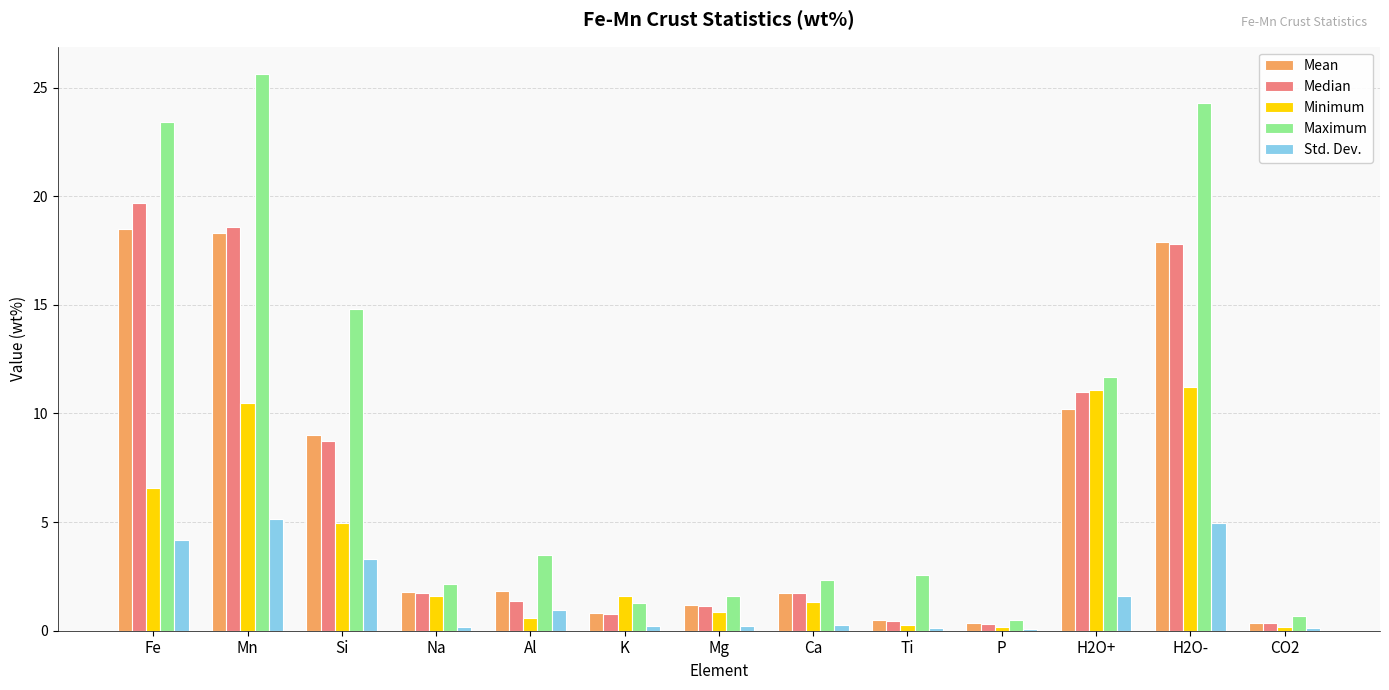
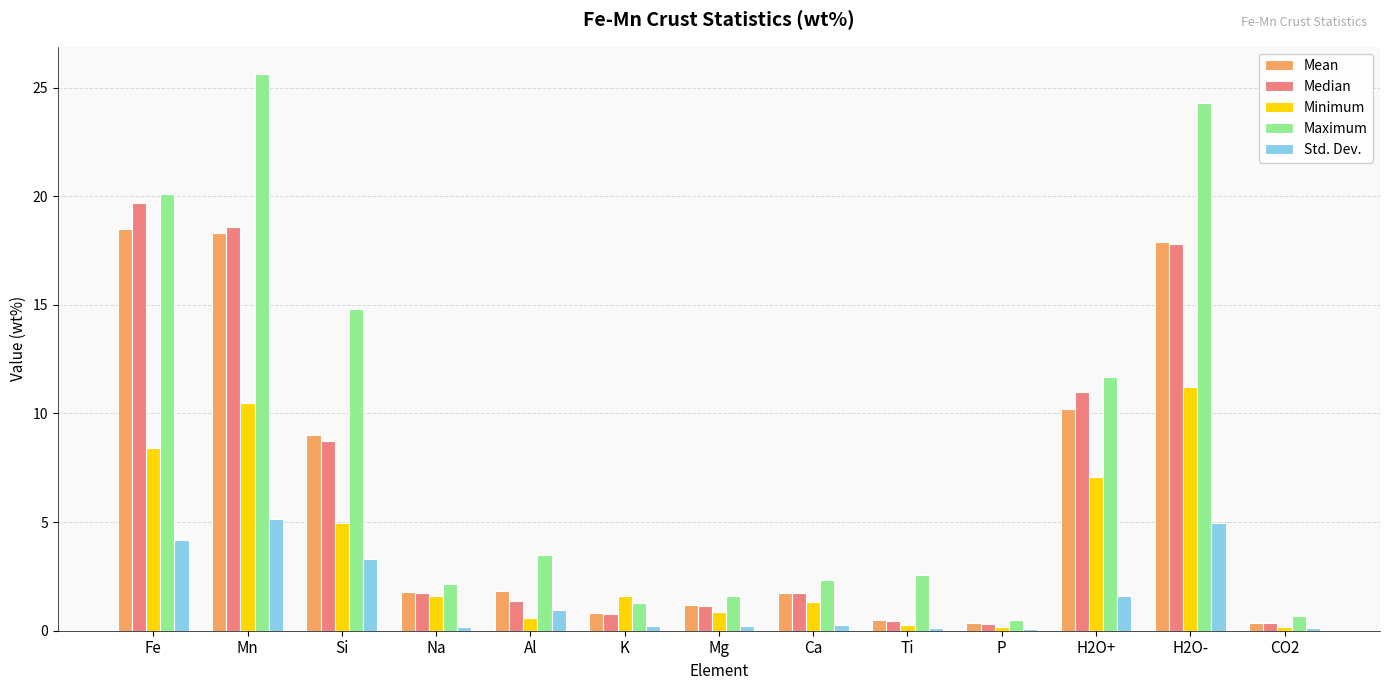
  {
    "Minimum": {
-     "Fe": 6.6,
+     "Fe": 8.4,
      "Mn": 10.5,
      "Si": 5.0,
      "Na": 1.6,
      "Al": 0.6,
      "K": 1.6,
      "Mg": 0.9,
      "Ca": 1.3,
      "Ti": 0.3,
      "P": 0.2,
-     "H2O+": 11.1,
+     "H2O+": 7.1,
      "H2O-": 11.2,
      "CO2": 0.2
    },
    "Maximum": {
-     "Fe": 23.4,
+     "Fe": 20.1,
      "Mn": 25.6,
      "Si": 14.8,
      "Na": 2.1,
      "Al": 3.5,
      "K": 1.3,
      "Mg": 1.6,
      "Ca": 2.3,
      "Ti": 2.6,
      "P": 0.5,
      "H2O+": 11.7,
      "H2O-": 24.3,
      "CO2": 0.7
    },
    "Std. Dev.": {
      "Fe": 4.2,
      "Mn": 5.2,
      "Si": 3.3,
      "Na": 0.2,
      "Al": 1.0,
      "K": 0.2,
      "Mg": 0.2,
      "Ca": 0.3,
      "Ti": 0.1,
      "H2O+": 1.6,
      "H2O-": 5.0,
      "CO2": 0.1
    }
  }
